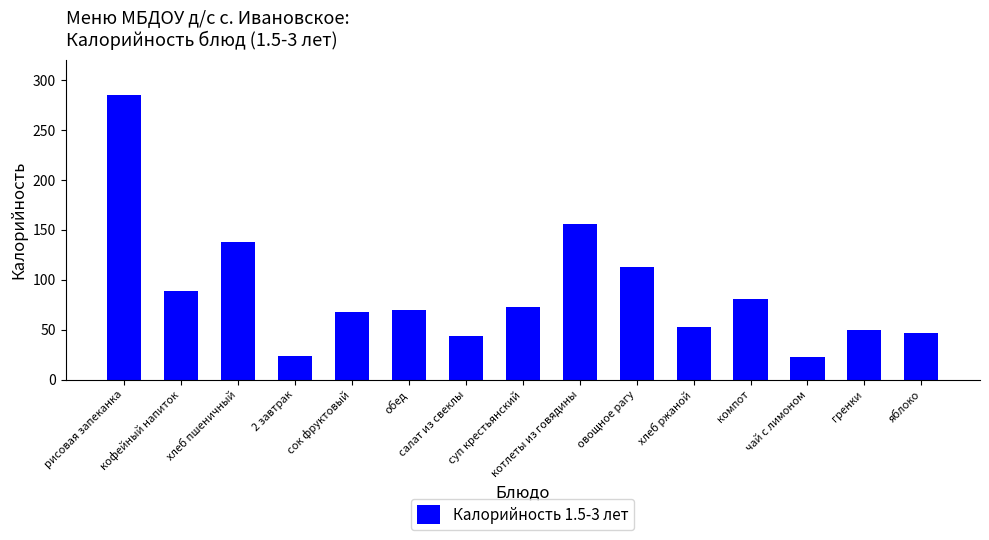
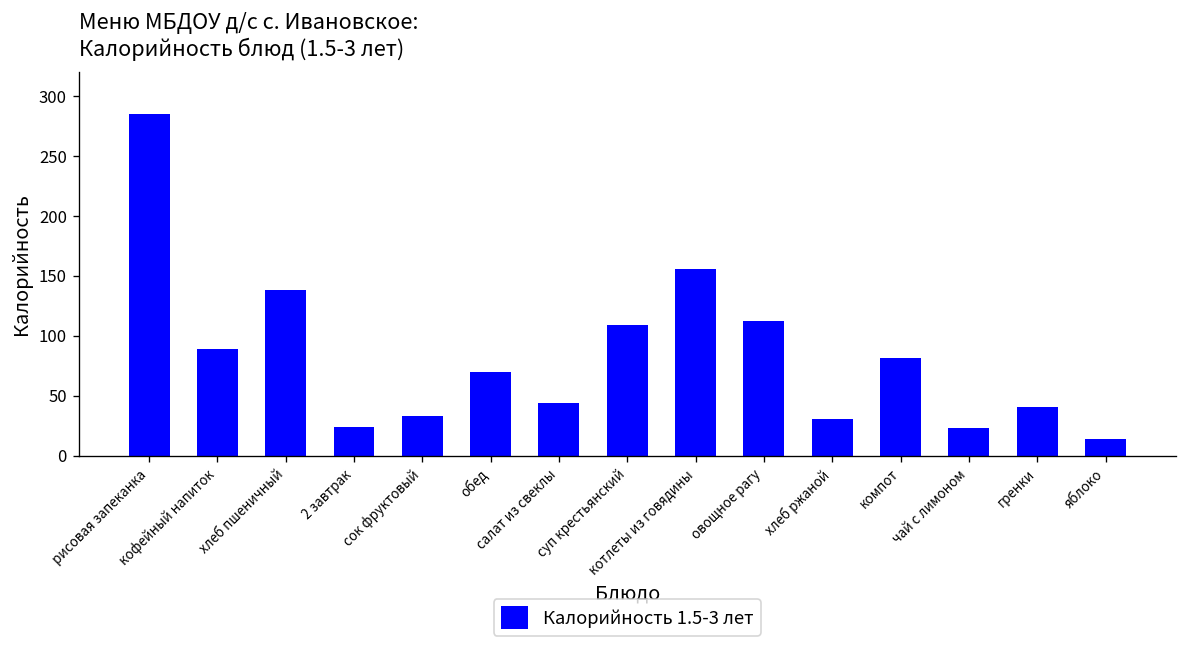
  {
    "рисовая запеканка": 290,
    "кофейный напиток": 90,
    "хлеб пшеничный": 140,
    "2 завтрак": 20,
-   "сок фруктовый": 70,
+   "сок фруктовый": 30,
    "обед": 70,
    "салат из свеклы": 40,
-   "суп крестьянский": 70,
+   "суп крестьянский": 110,
    "котлеты из говядины": 160,
    "овощное рагу": 110,
-   "хлеб ржаной": 50,
+   "хлеб ржаной": 30,
    "компот": 80,
    "чай с лимоном": 20,
-   "гренки": 50,
-   "яблоко": 50
+   "гренки": 40,
+   "яблоко": 10
  }
